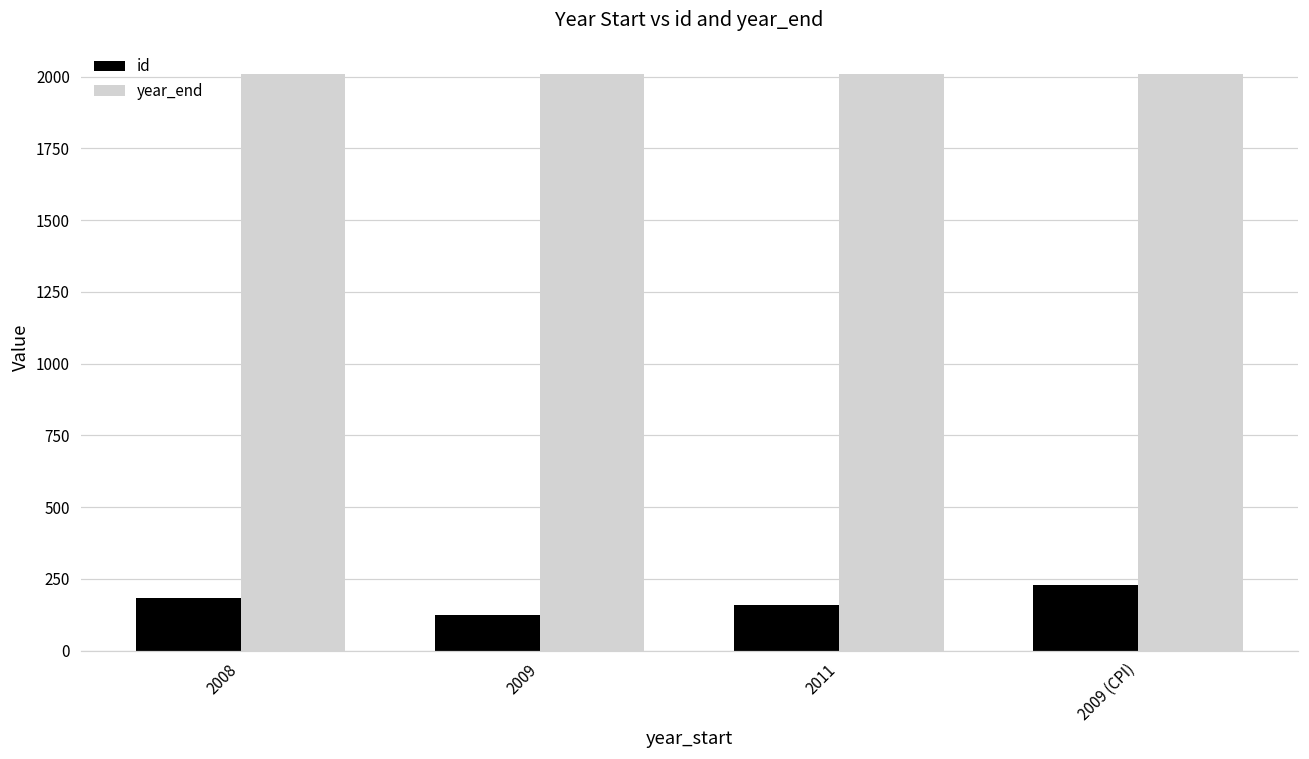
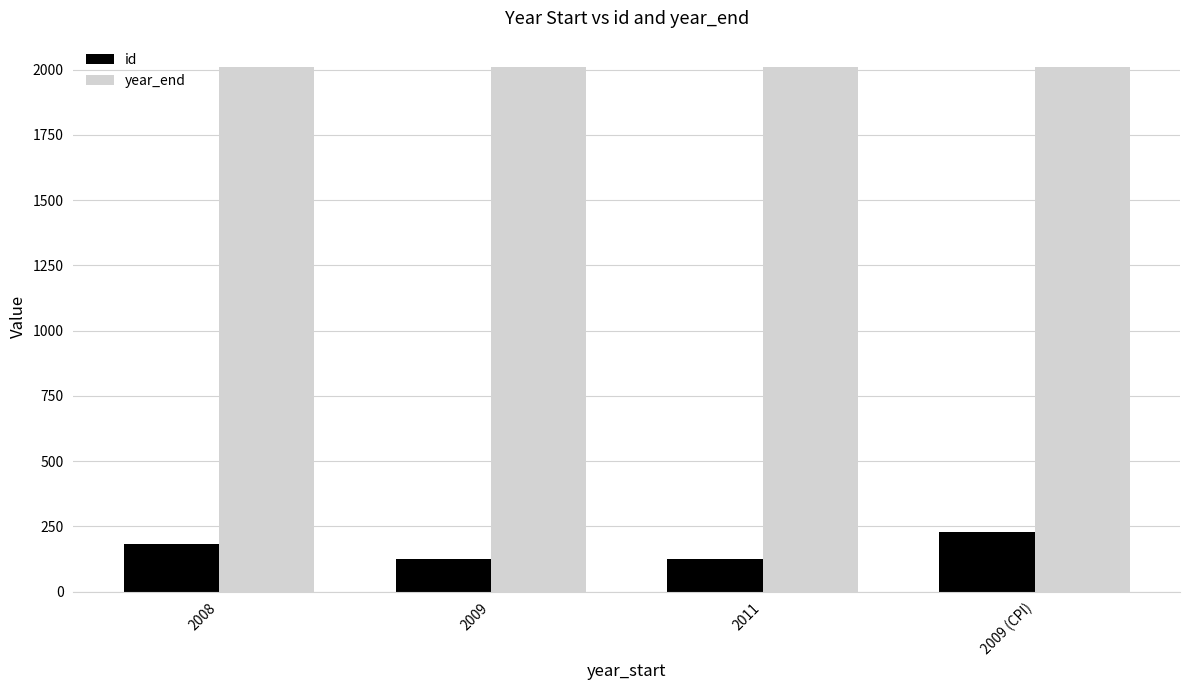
  {
    "id": {
      "2008": 180,
      "2009": 130,
-     "2011": 160,
+     "2011": 130,
      "2009 (CPI)": 230
    },
    "year_end": {
      "2008": 2010,
      "2009": 2010,
      "2011": 2010,
      "2009 (CPI)": 2010
    }
  }
